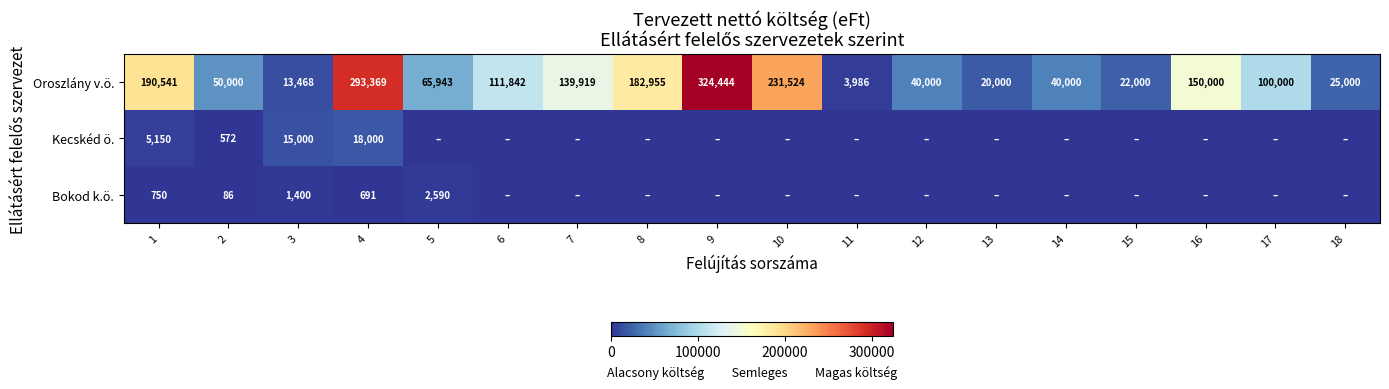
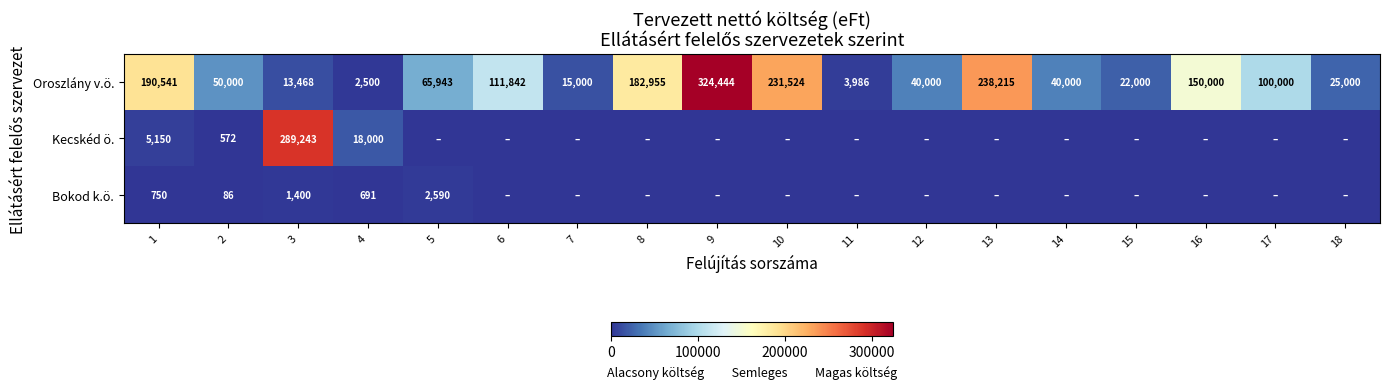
  {
    "Oroszlány v.ö.": {
      "1": "190,541",
      "2": "50,000",
      "3": "13,468",
-     "4": "293,369",
+     "4": "2,500",
      "5": "65,943",
      "6": "111,842",
-     "7": "139,919",
+     "7": "15,000",
      "8": "182,955",
      "9": "324,444",
      "10": "231,524",
      "11": "3,986",
      "12": "40,000",
-     "13": "20,000",
+     "13": "238,215",
      "14": "40,000",
      "15": "22,000",
      "16": "150,000",
      "17": "100,000",
      "18": "25,000"
    },
    "Kecskéd ö.": {
      "1": "5,150",
      "2": "572",
-     "3": "15,000",
+     "3": "289,243",
      "4": "18,000"
    },
    "Bokod k.ö.": {
      "1": "750",
      "2": "86",
      "3": "1,400",
      "4": "691",
      "5": "2,590"
    }
  }
